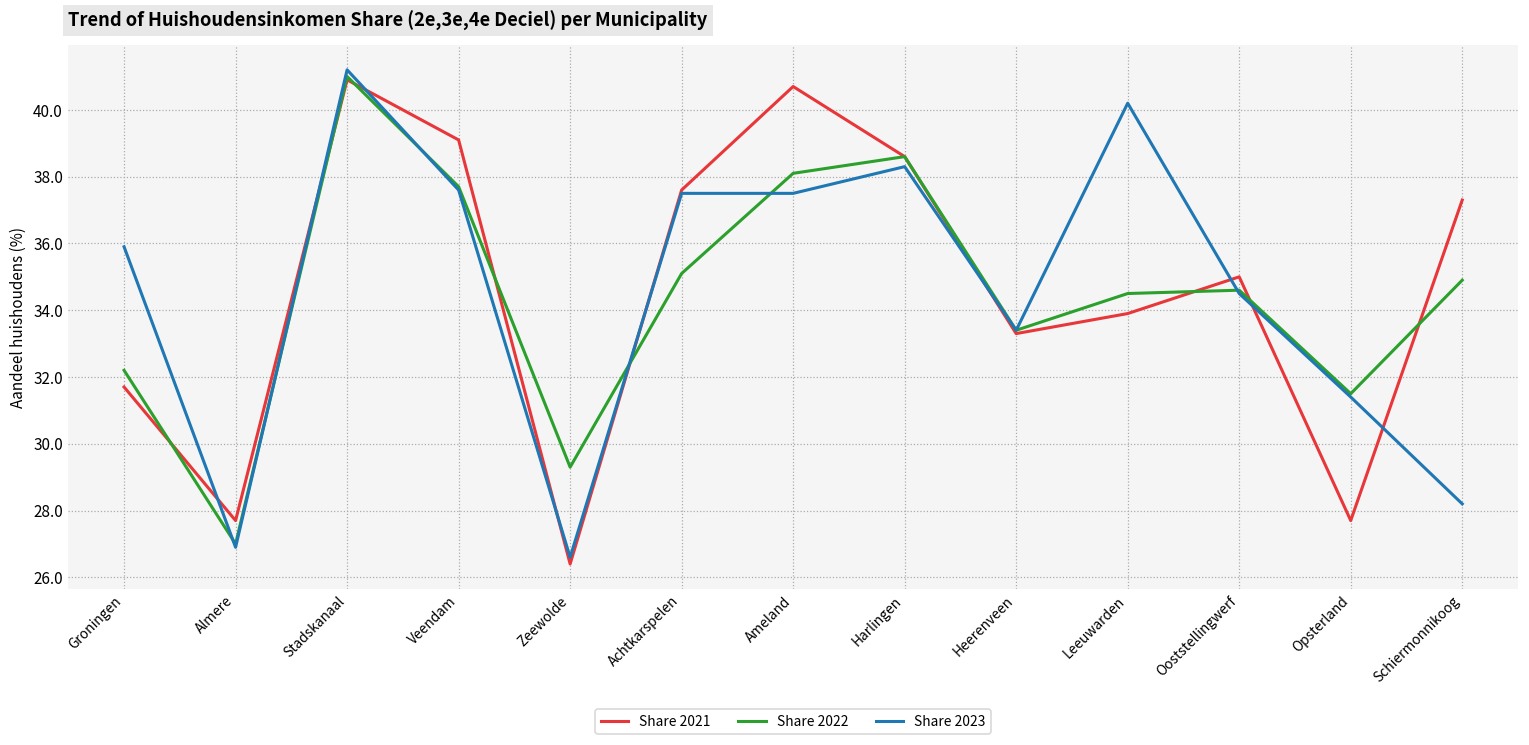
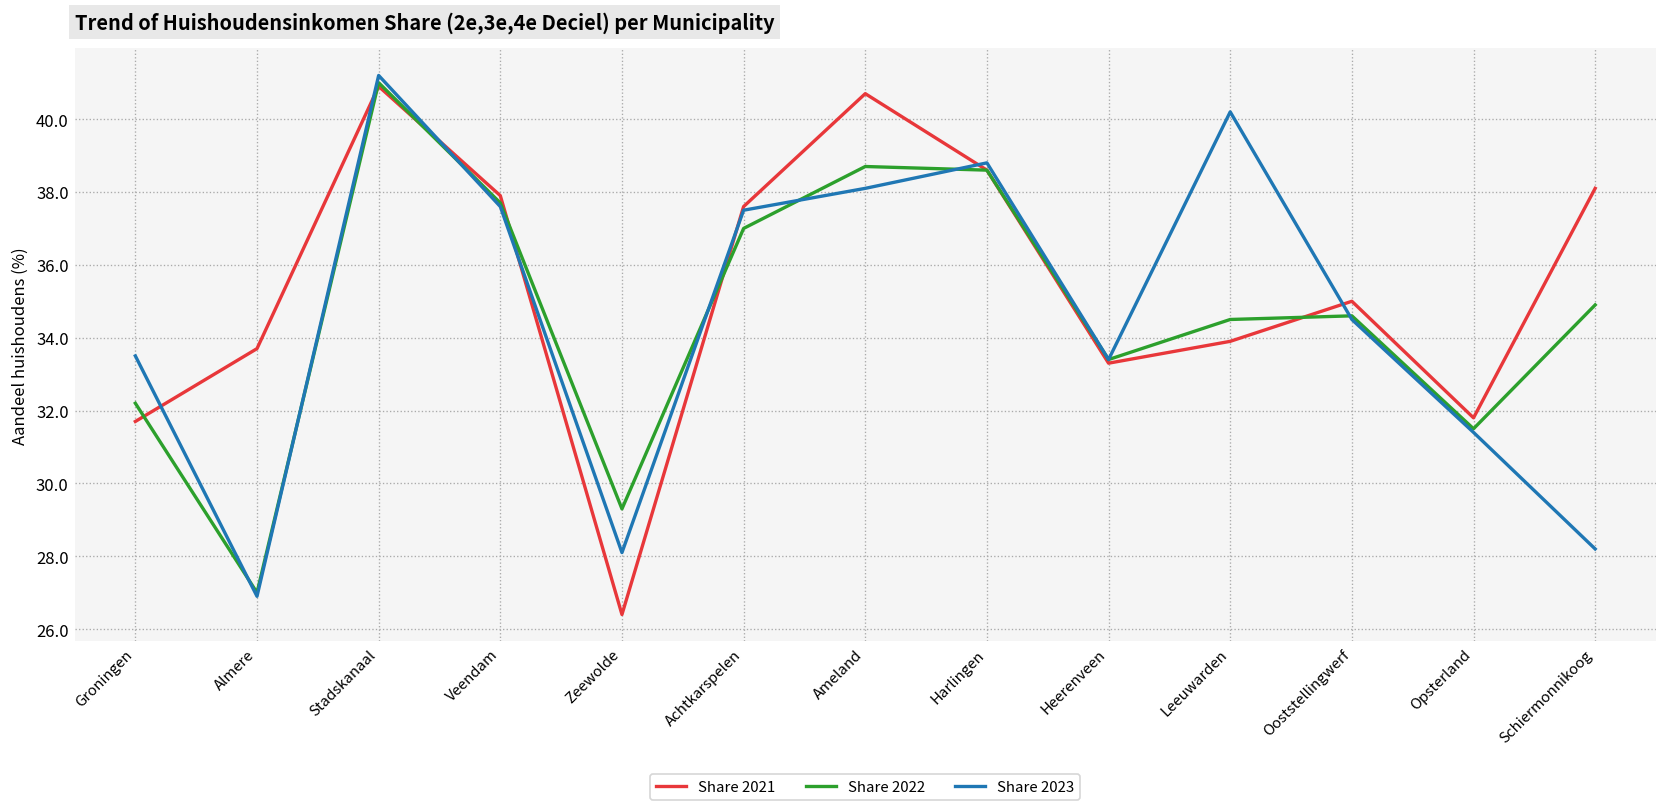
  {
    "Share 2021": {
      "Groningen": 31.7,
-     "Almere": 27.7,
+     "Almere": 33.7,
      "Stadskanaal": 40.9,
-     "Veendam": 39.1,
+     "Veendam": 37.9,
      "Zeewolde": 26.4,
      "Achtkarspelen": 37.6,
      "Ameland": 40.7,
      "Heerenveen": 33.3,
      "Leeuwarden": 33.9,
      "Ooststellingwerf": 35.0,
-     "Opsterland": 27.7,
-     "Schiermonnikoog": 37.3
+     "Opsterland": 31.8,
+     "Schiermonnikoog": 38.1
    },
    "Share 2022": {
      "Groningen": 32.2,
      "Almere": 27.0,
      "Stadskanaal": 41.0,
      "Veendam": 37.7,
      "Zeewolde": 29.3,
-     "Achtkarspelen": 35.1,
-     "Ameland": 38.1,
+     "Achtkarspelen": 37.0,
+     "Ameland": 38.7,
      "Leeuwarden": 34.5,
      "Ooststellingwerf": 34.6,
      "Opsterland": 31.5,
      "Schiermonnikoog": 34.9
    },
    "Share 2023": {
-     "Groningen": 35.9,
+     "Groningen": 33.5,
      "Almere": 26.9,
      "Stadskanaal": 41.2,
      "Veendam": 37.6,
-     "Zeewolde": 26.6,
+     "Zeewolde": 28.1,
      "Achtkarspelen": 37.5,
-     "Ameland": 37.5,
-     "Harlingen": 38.3,
+     "Ameland": 38.1,
+     "Harlingen": 38.8,
      "Leeuwarden": 40.2,
      "Ooststellingwerf": 34.5,
      "Opsterland": 31.4,
      "Schiermonnikoog": 28.2
    }
  }
